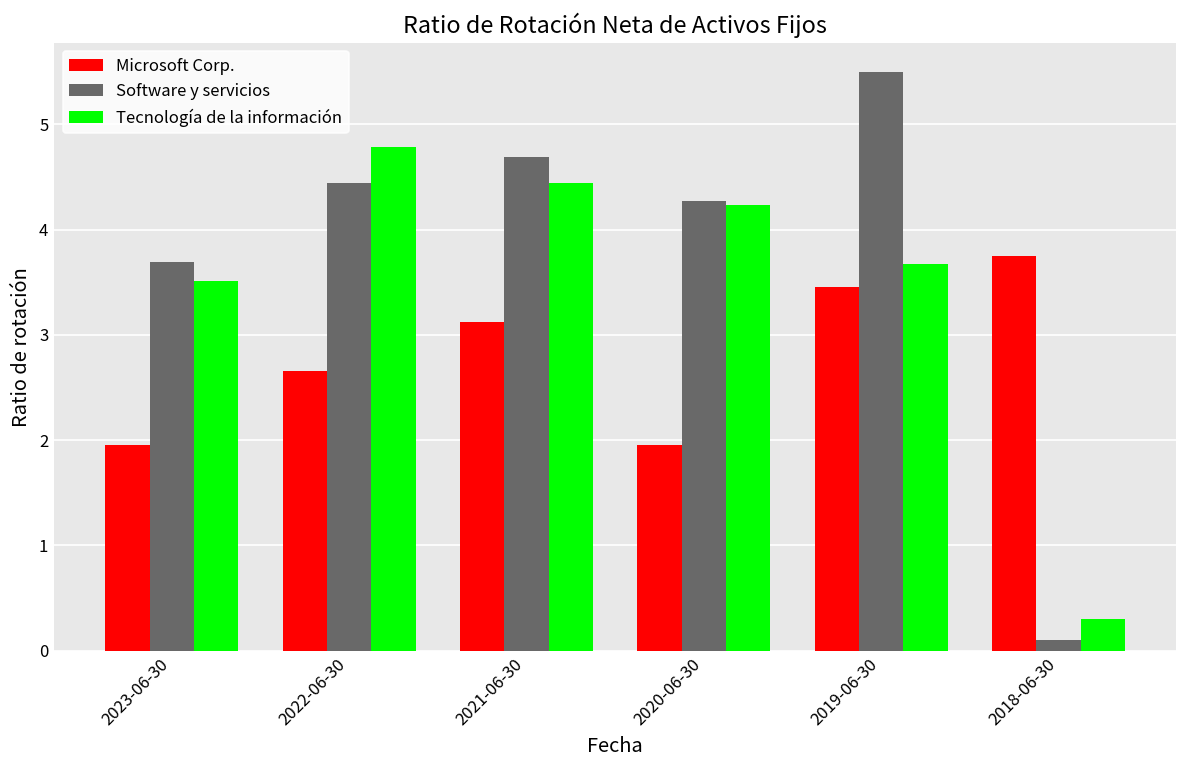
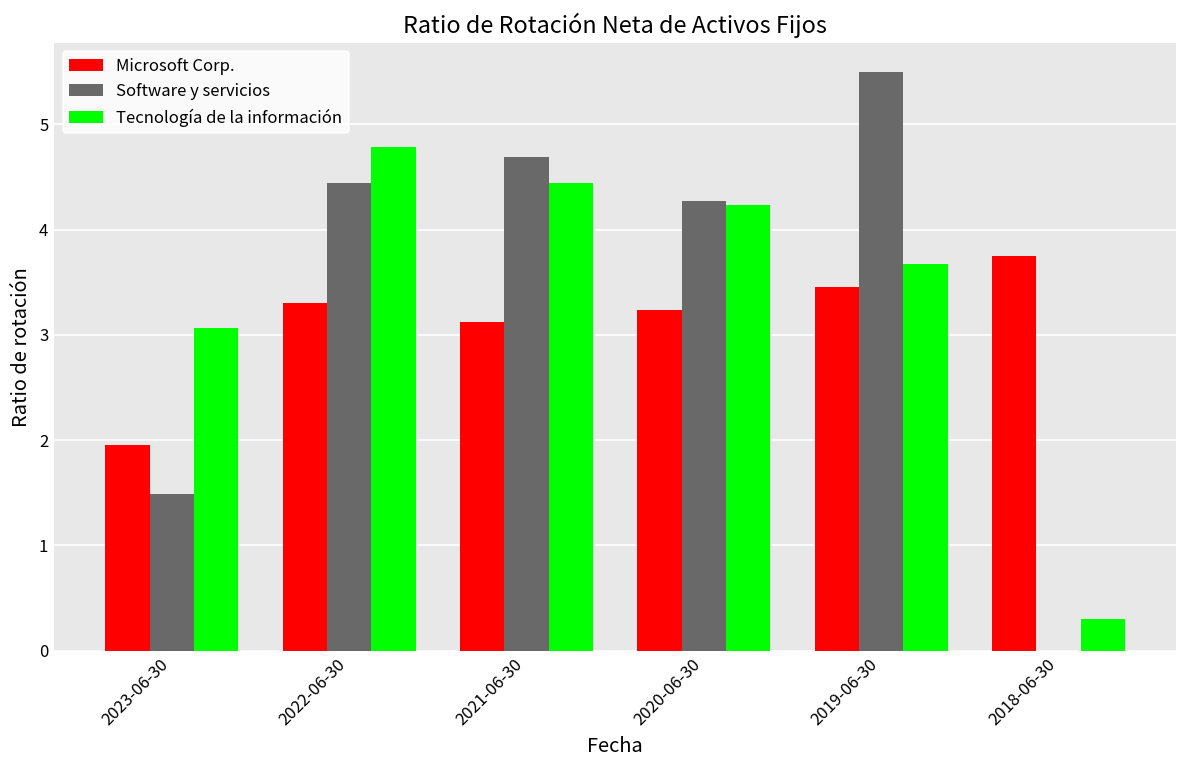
  {
    "Microsoft Corp.": {
      "2023-06-30": 2.0,
-     "2022-06-30": 2.7,
+     "2022-06-30": 3.3,
      "2021-06-30": 3.1,
-     "2020-06-30": 2.0,
+     "2020-06-30": 3.2,
      "2019-06-30": 3.5,
      "2018-06-30": 3.8
    },
    "Software y servicios": {
-     "2023-06-30": 3.7,
+     "2023-06-30": 1.5,
      "2022-06-30": 4.4,
      "2021-06-30": 4.7,
      "2020-06-30": 4.3,
      "2019-06-30": 5.5,
-     "2018-06-30": 0.1
+     "2018-06-30": 0.0
    },
    "Tecnología de la información": {
-     "2023-06-30": 3.5,
+     "2023-06-30": 3.1,
      "2022-06-30": 4.8,
      "2021-06-30": 4.4,
      "2020-06-30": 4.2,
      "2019-06-30": 3.7,
      "2018-06-30": 0.3
    }
  }
